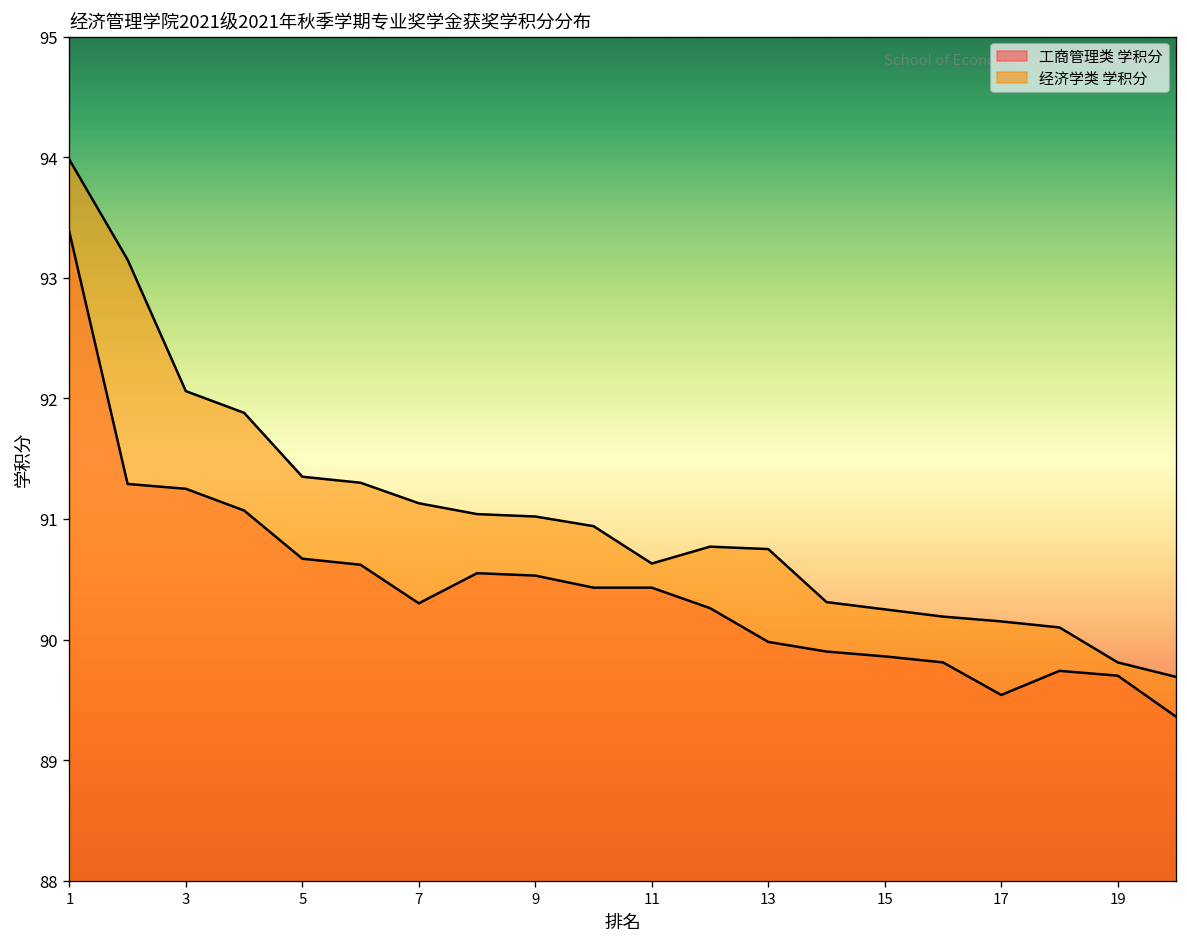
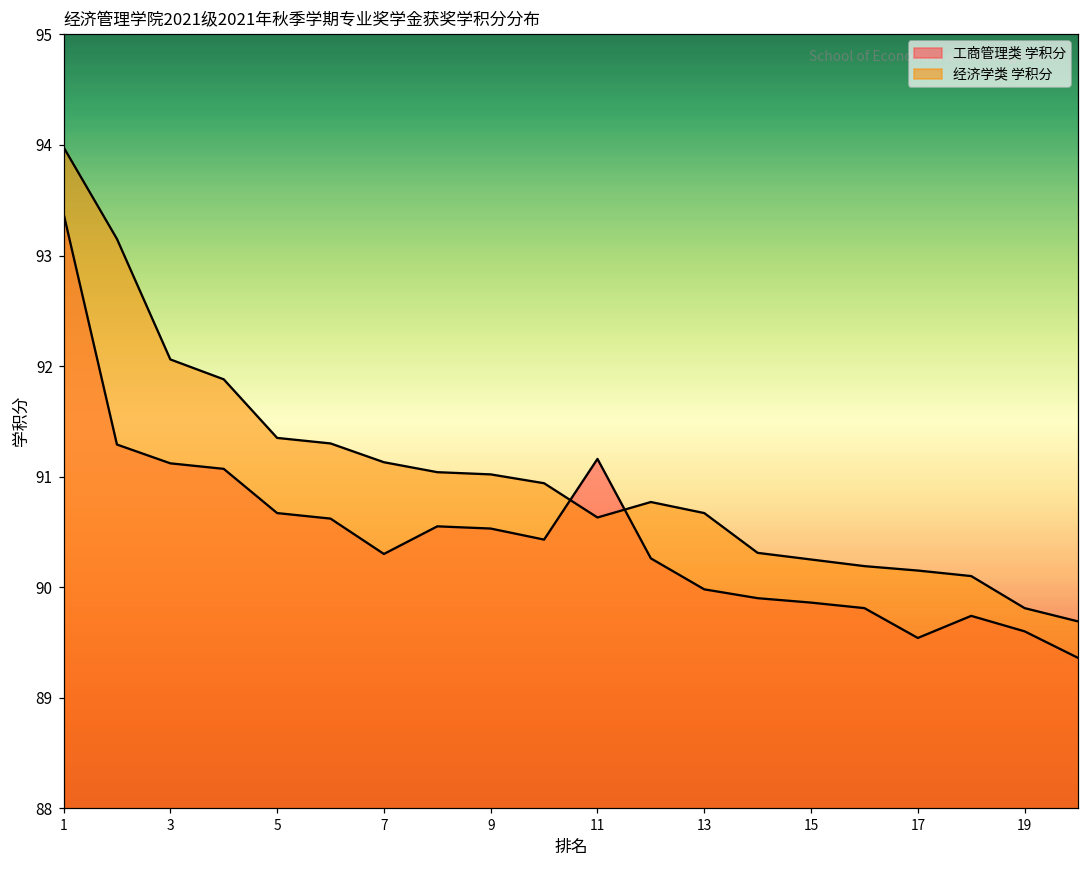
  {
    "工商管理类 学积分": {
      "1": 93.38,
-     "3": 91.25,
+     "3": 91.12,
      "5": 90.67,
      "7": 90.30,
      "9": 90.53,
-     "11": 90.43,
+     "11": 91.16,
      "13": 89.98,
      "15": 89.86,
      "17": 89.54,
-     "19": 89.7
+     "19": 89.6
    },
    "经济学类 学积分": {
      "1": 93.98,
      "3": 92.06,
      "5": 91.35,
      "7": 91.13,
      "9": 91.02,
      "11": 90.63,
-     "13": 90.75,
+     "13": 90.67,
      "15": 90.25,
      "17": 90.15,
      "19": 89.81
    }
  }
